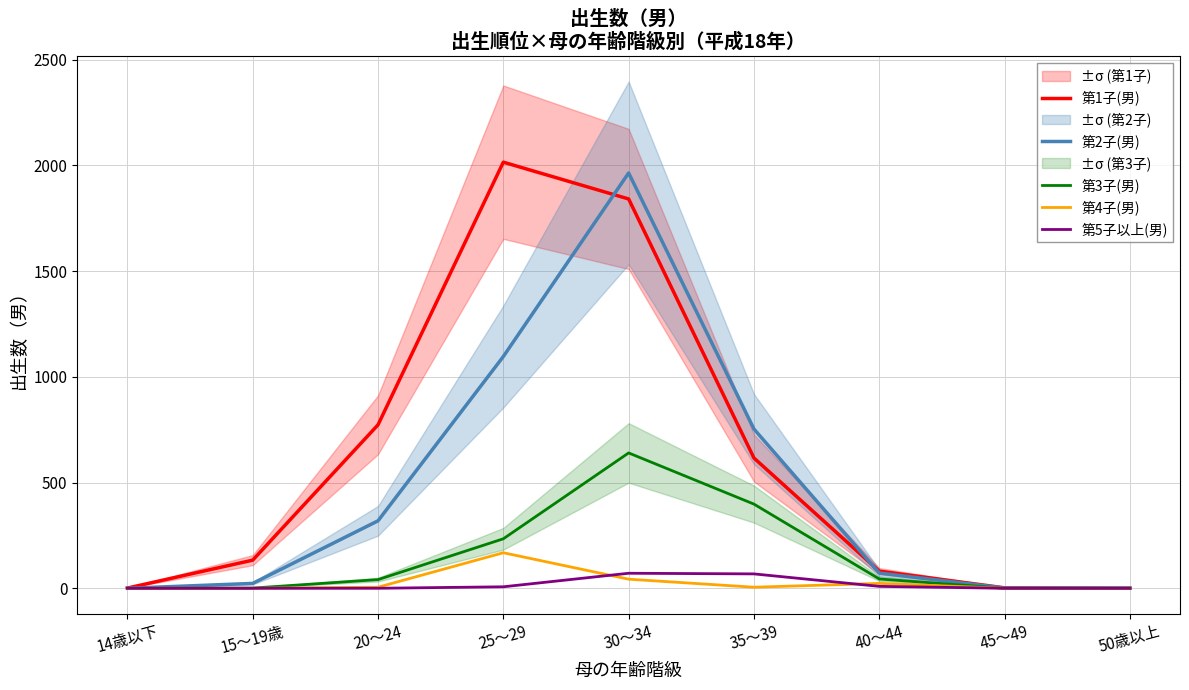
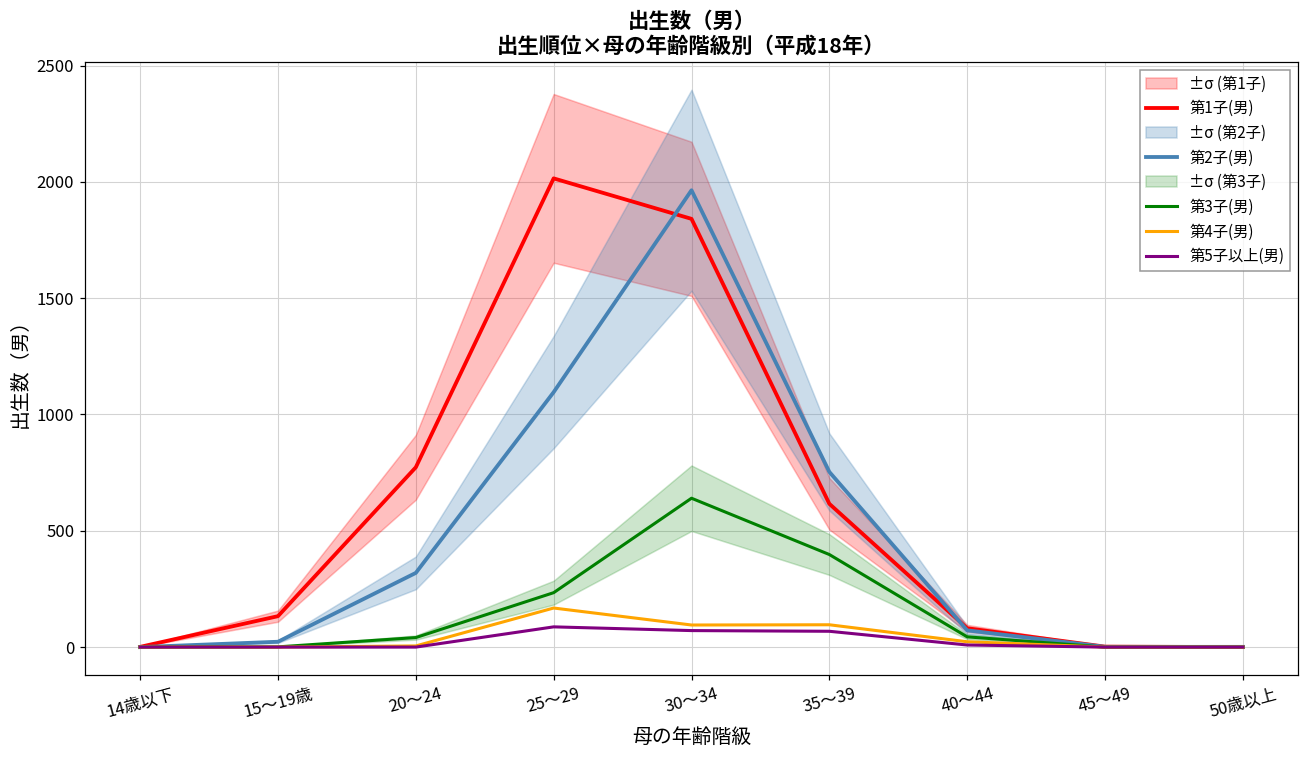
  {
    "第4子(男)": {
      "25～29": 170,
-     "30～34": 40,
-     "35～39": 10,
+     "30～34": 100,
+     "35～39": 100,
      "40～44": 20
    },
    "第5子以上(男)": {
-     "25～29": 10,
+     "25～29": 90,
      "30～34": 70,
      "35～39": 70,
      "40～44": 10
    }
  }
